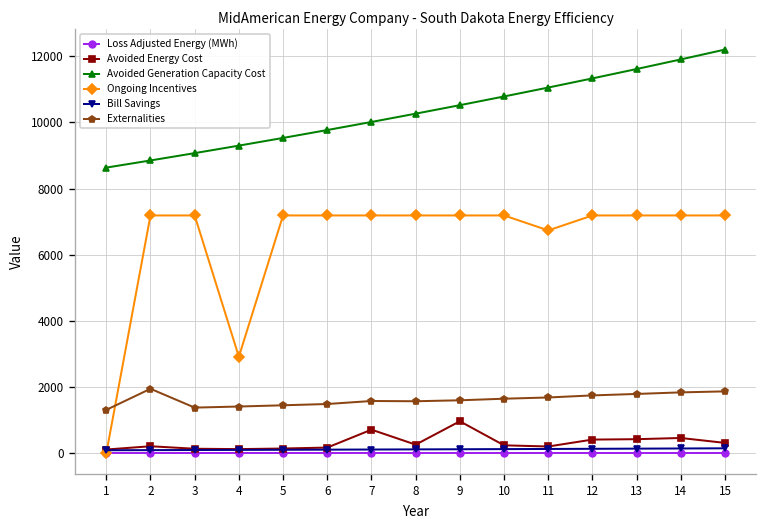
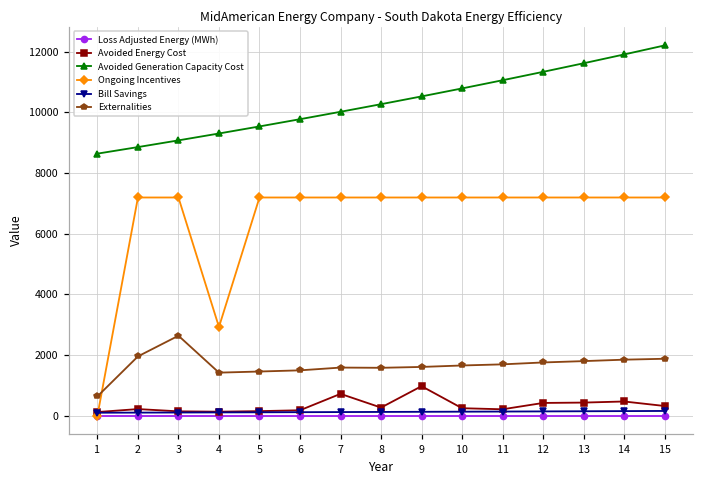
  {
    "Loss Adjusted Energy (MWh)": {
      "2": 0,
      "3": 0,
      "4": 0,
      "5": 0,
      "6": 0,
      "7": 0,
      "8": 0,
      "9": 0,
      "10": 0,
      "11": 0,
      "12": 0,
      "13": 0,
      "14": 0,
      "15": 0
    },
    "Avoided Energy Cost": {
      "2": 200,
      "7": 700,
      "8": 300,
      "9": 1000,
      "10": 200,
      "12": 400,
      "13": 400,
      "14": 500,
      "15": 300
    },
    "Avoided Generation Capacity Cost": {
      "1": 8600,
      "2": 8900,
      "3": 9100,
      "4": 9300,
      "5": 9500,
      "6": 9800,
      "7": 10000,
      "8": 10300,
      "9": 10500,
      "10": 10800,
      "11": 11100,
      "12": 11300,
      "13": 11600,
      "14": 11900,
      "15": 12200
    },
    "Ongoing Incentives": {
      "2": 7200,
      "3": 7200,
      "4": 2900,
      "5": 7200,
      "6": 7200,
      "7": 7200,
      "8": 7200,
      "9": 7200,
      "10": 7200,
-     "11": 6700,
+     "11": 7200,
      "12": 7200,
      "13": 7200,
      "14": 7200,
      "15": 7200
    },
    "Bill Savings": {
      "2": 100,
      "7": 100,
      "8": 100,
      "9": 100,
      "10": 100,
      "12": 100,
      "13": 100,
      "14": 200,
      "15": 200
    },
    "Externalities": {
-     "1": 1300,
+     "1": 600,
      "2": 2000,
-     "3": 1400,
+     "3": 2600,
      "4": 1400,
      "5": 1500,
      "6": 1500,
      "7": 1600,
      "8": 1600,
      "9": 1600,
      "10": 1700,
      "11": 1700,
      "12": 1800,
      "13": 1800,
      "14": 1800,
      "15": 1900
    }
  }
